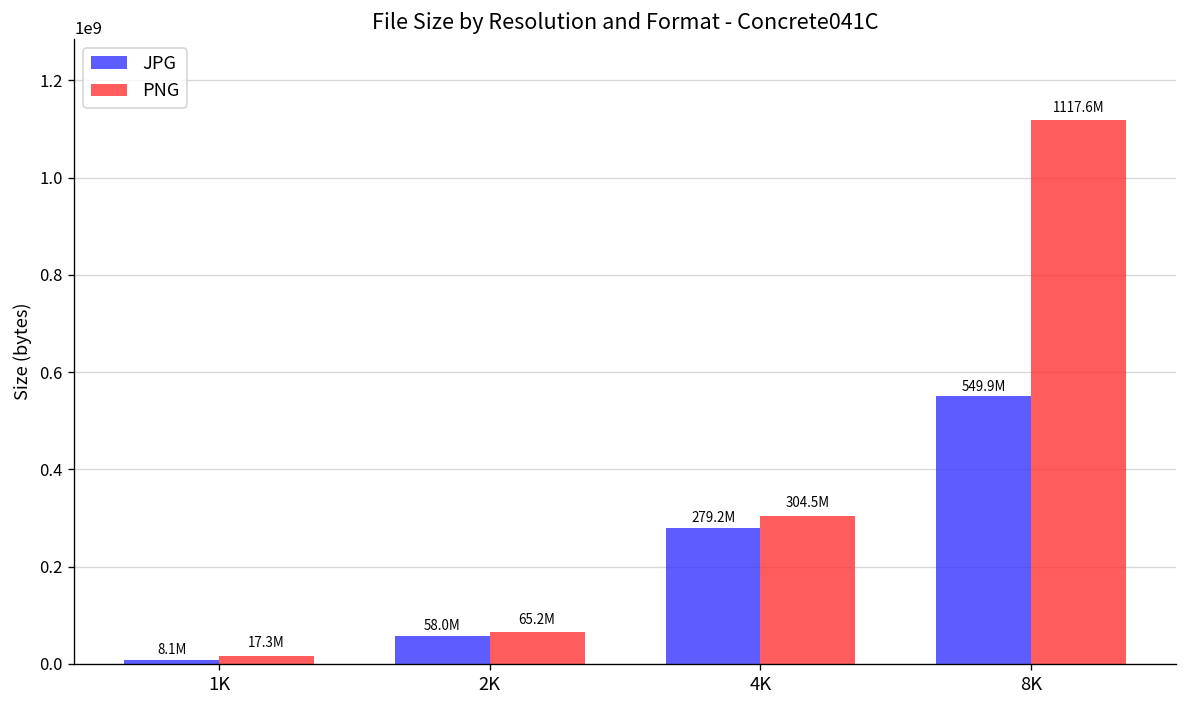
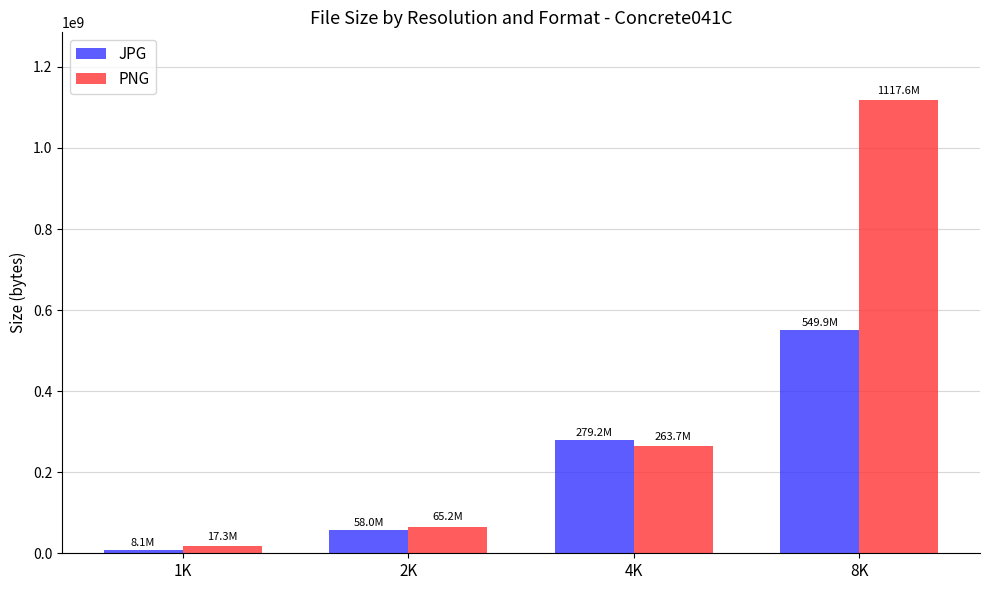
  {
    "JPG": {
      "1K": "8.1M",
      "2K": "58.0M",
      "4K": "279.2M",
      "8K": "549.9M"
    },
    "PNG": {
      "1K": "17.3M",
      "2K": "65.2M",
-     "4K": "304.5M",
+     "4K": "263.7M",
      "8K": "1117.6M"
    }
  }
